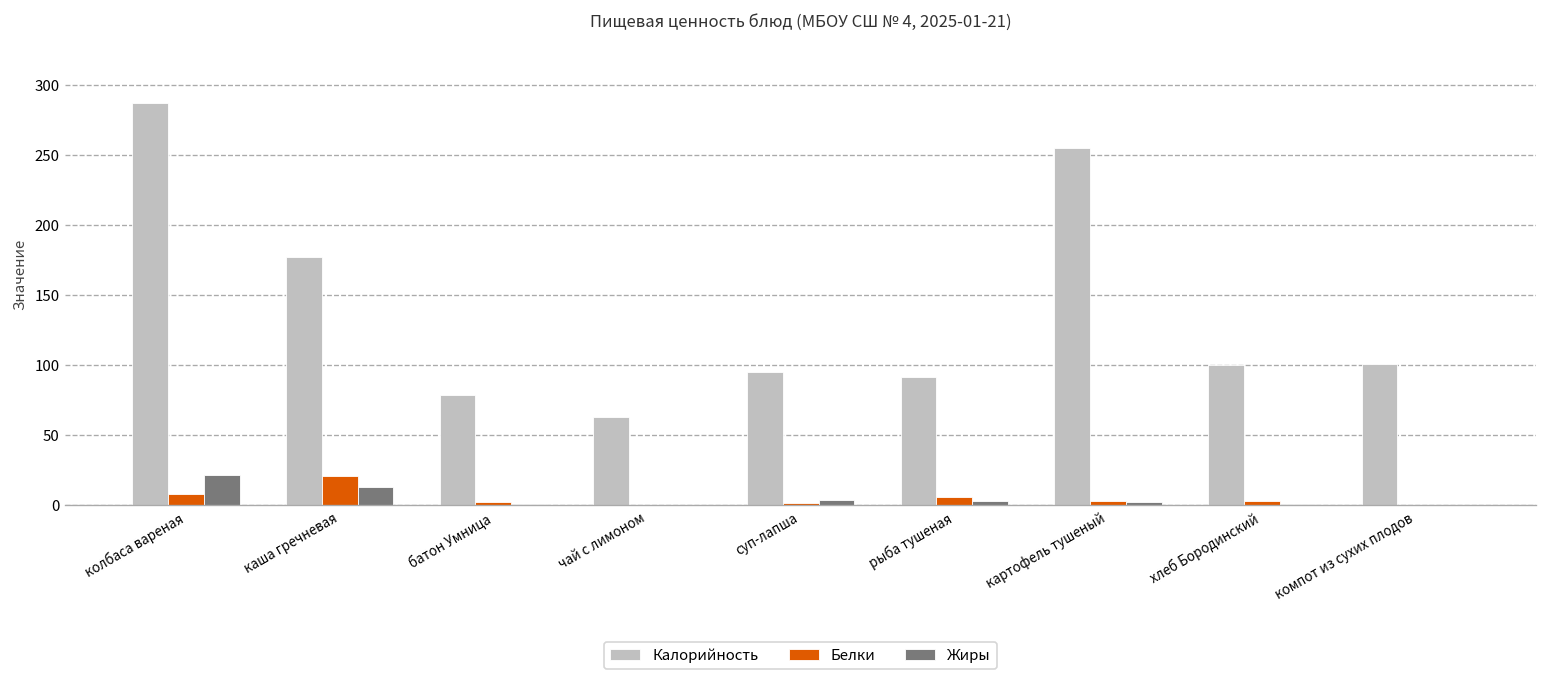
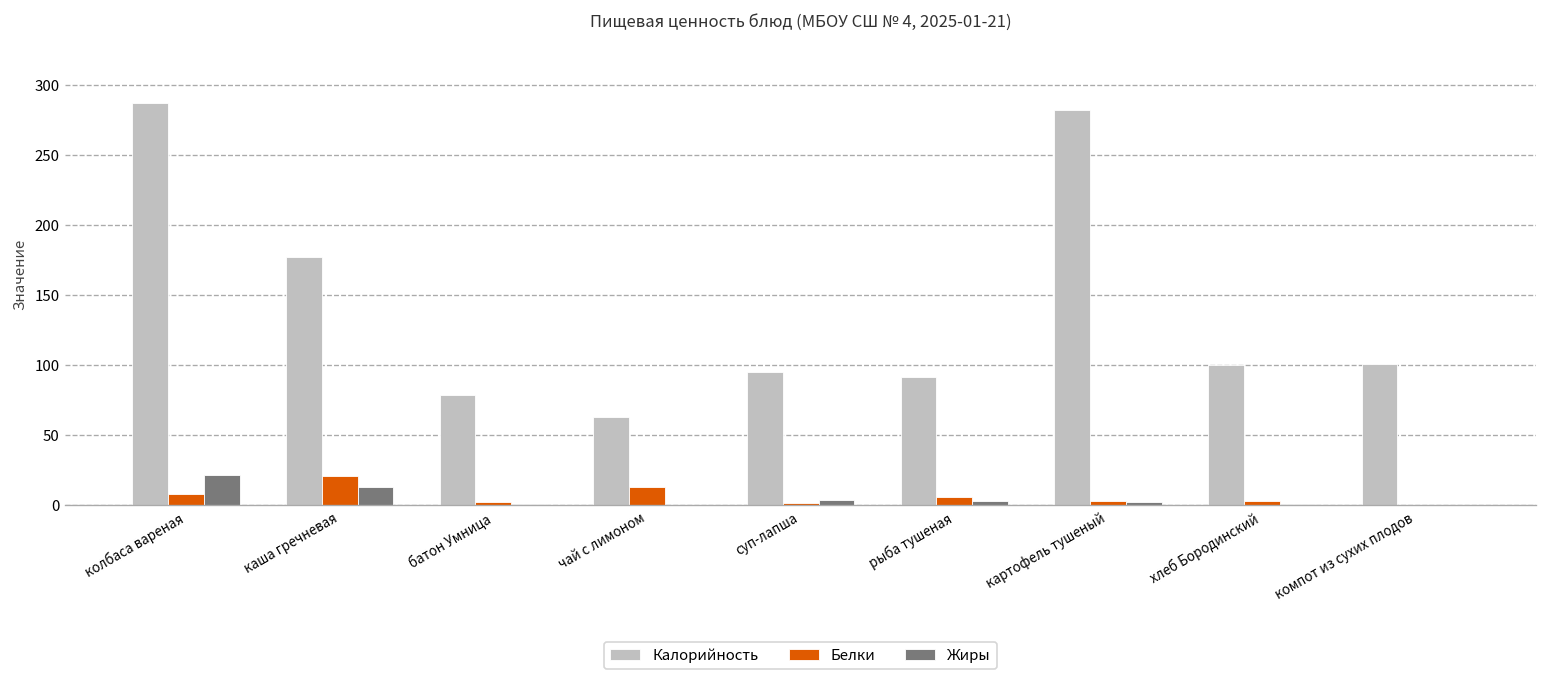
  {
    "Калорийность": {
      "колбаса вареная": 287,
      "каша гречневая": 177,
      "батон Умница": 79,
      "чай с лимоном": 63,
      "суп-лапша": 95,
      "рыба тушеная": 92,
-     "картофель тушеный": 255,
+     "картофель тушеный": 282,
      "хлеб Бородинский": 100,
      "компот из сухих плодов": 101
    },
    "Белки": {
      "колбаса вареная": 8,
      "каша гречневая": 21,
      "батон Умница": 2,
-     "чай с лимоном": 1,
+     "чай с лимоном": 13,
      "рыба тушеная": 6,
      "картофель тушеный": 3,
      "хлеб Бородинский": 3
    },
    "Жиры": {
      "колбаса вареная": 22,
      "каша гречневая": 13,
      "чай с лимоном": 0,
      "суп-лапша": 4,
      "рыба тушеная": 3
    }
  }
